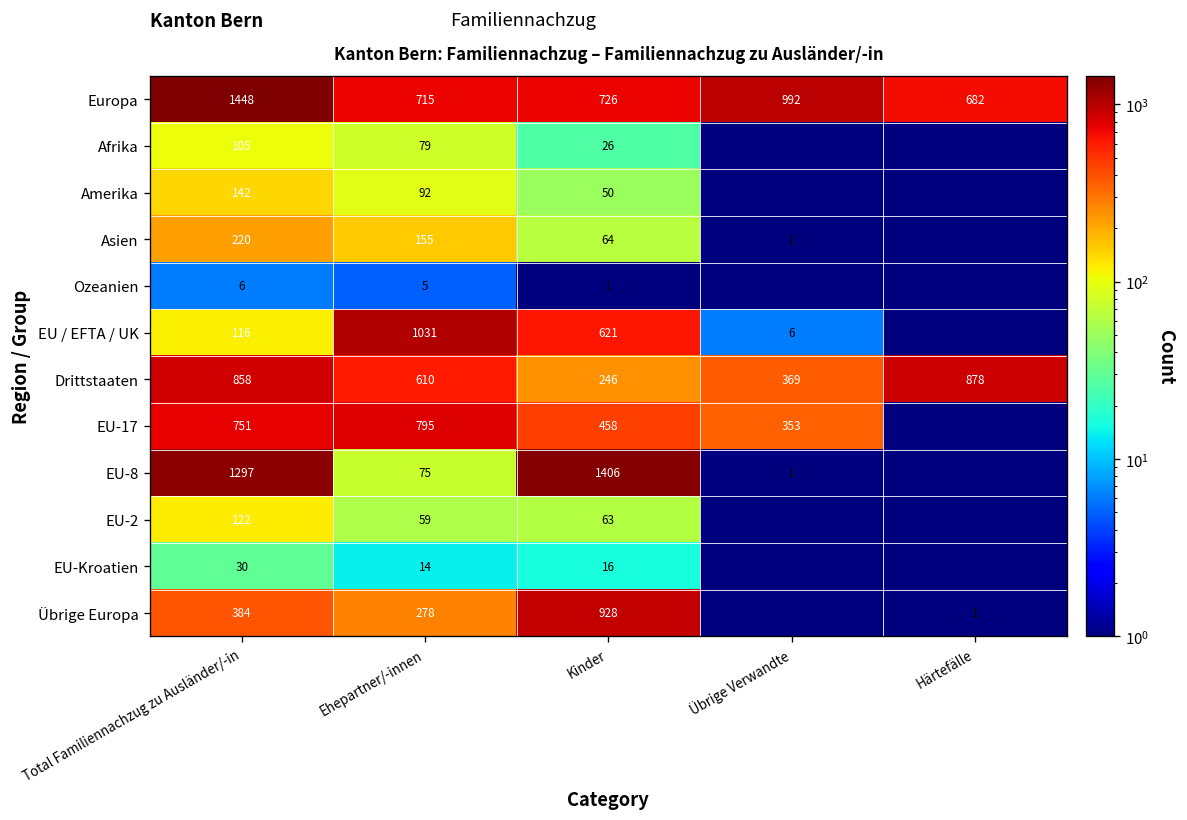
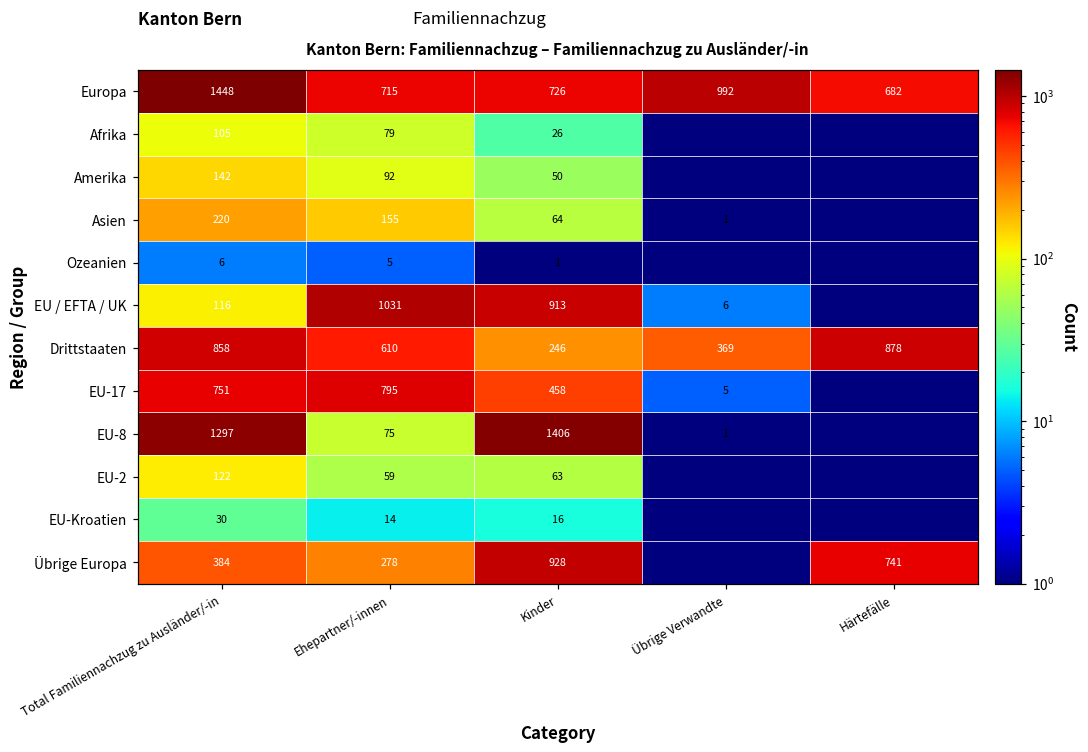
  {
    "Europa": {
      "Total Familiennachzug zu Ausländer/-in": 1448,
      "Ehepartner/-innen": 715,
      "Kinder": 726,
      "Übrige Verwandte": 992,
      "Härtefälle": 682
    },
    "Afrika": {
      "Total Familiennachzug zu Ausländer/-in": 105,
      "Ehepartner/-innen": 79,
      "Kinder": 26
    },
    "Amerika": {
      "Total Familiennachzug zu Ausländer/-in": 142,
      "Ehepartner/-innen": 92,
      "Kinder": 50
    },
    "Asien": {
      "Total Familiennachzug zu Ausländer/-in": 220,
      "Ehepartner/-innen": 155,
      "Kinder": 64,
      "Übrige Verwandte": 1
    },
    "Ozeanien": {
      "Total Familiennachzug zu Ausländer/-in": 6,
      "Ehepartner/-innen": 5,
      "Kinder": 1
    },
    "EU / EFTA / UK": {
      "Total Familiennachzug zu Ausländer/-in": 116,
      "Ehepartner/-innen": 1031,
-     "Kinder": 621,
+     "Kinder": 913,
      "Übrige Verwandte": 6
    },
    "Drittstaaten": {
      "Total Familiennachzug zu Ausländer/-in": 858,
      "Ehepartner/-innen": 610,
      "Kinder": 246,
      "Übrige Verwandte": 369,
      "Härtefälle": 878
    },
    "EU-17": {
      "Total Familiennachzug zu Ausländer/-in": 751,
      "Ehepartner/-innen": 795,
      "Kinder": 458,
-     "Übrige Verwandte": 353
+     "Übrige Verwandte": 5
    },
    "EU-8": {
      "Total Familiennachzug zu Ausländer/-in": 1297,
      "Ehepartner/-innen": 75,
      "Kinder": 1406,
      "Übrige Verwandte": 1
    },
    "EU-2": {
      "Total Familiennachzug zu Ausländer/-in": 122,
      "Ehepartner/-innen": 59,
      "Kinder": 63
    },
    "EU-Kroatien": {
      "Total Familiennachzug zu Ausländer/-in": 30,
      "Ehepartner/-innen": 14,
      "Kinder": 16
    },
    "Übrige Europa": {
      "Total Familiennachzug zu Ausländer/-in": 384,
      "Ehepartner/-innen": 278,
      "Kinder": 928,
-     "Härtefälle": 1
+     "Härtefälle": 741
    }
  }
